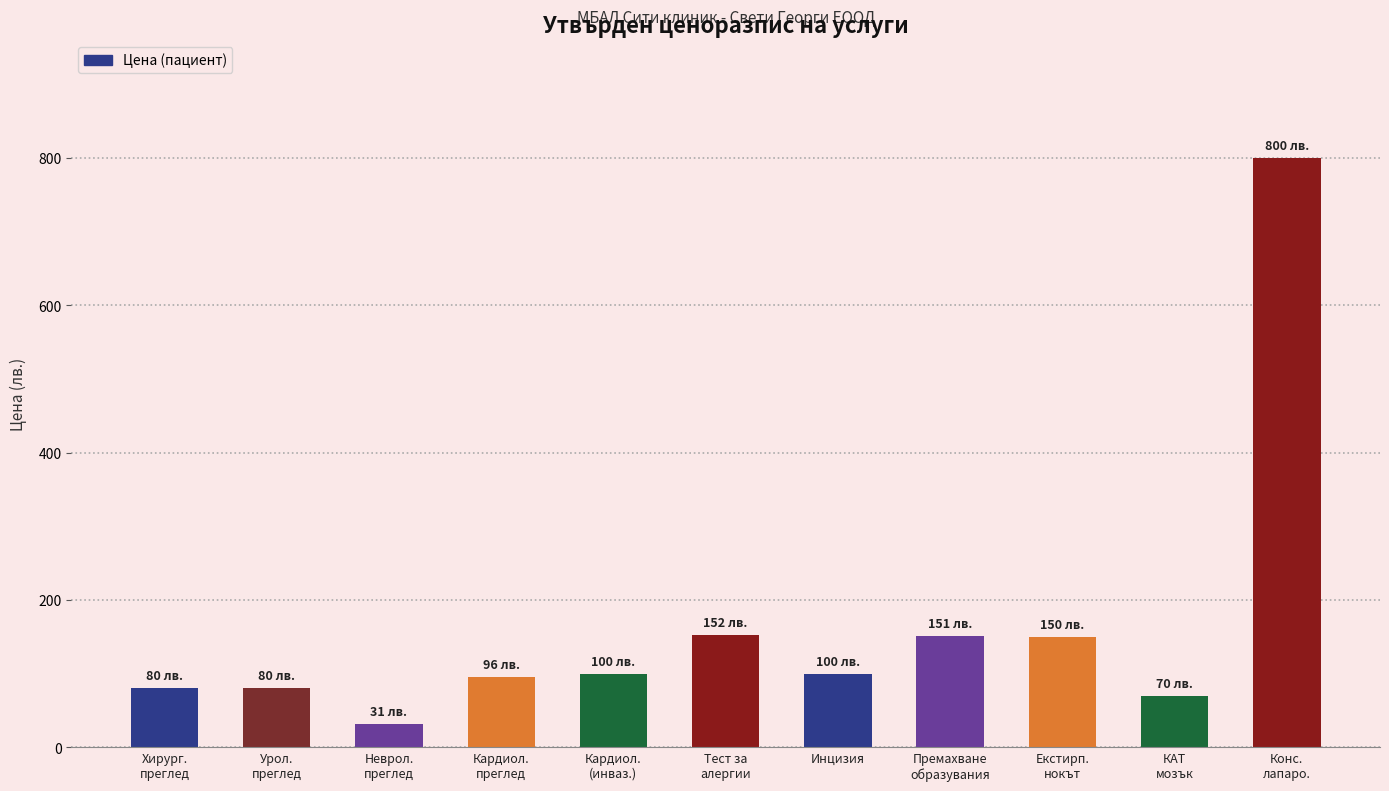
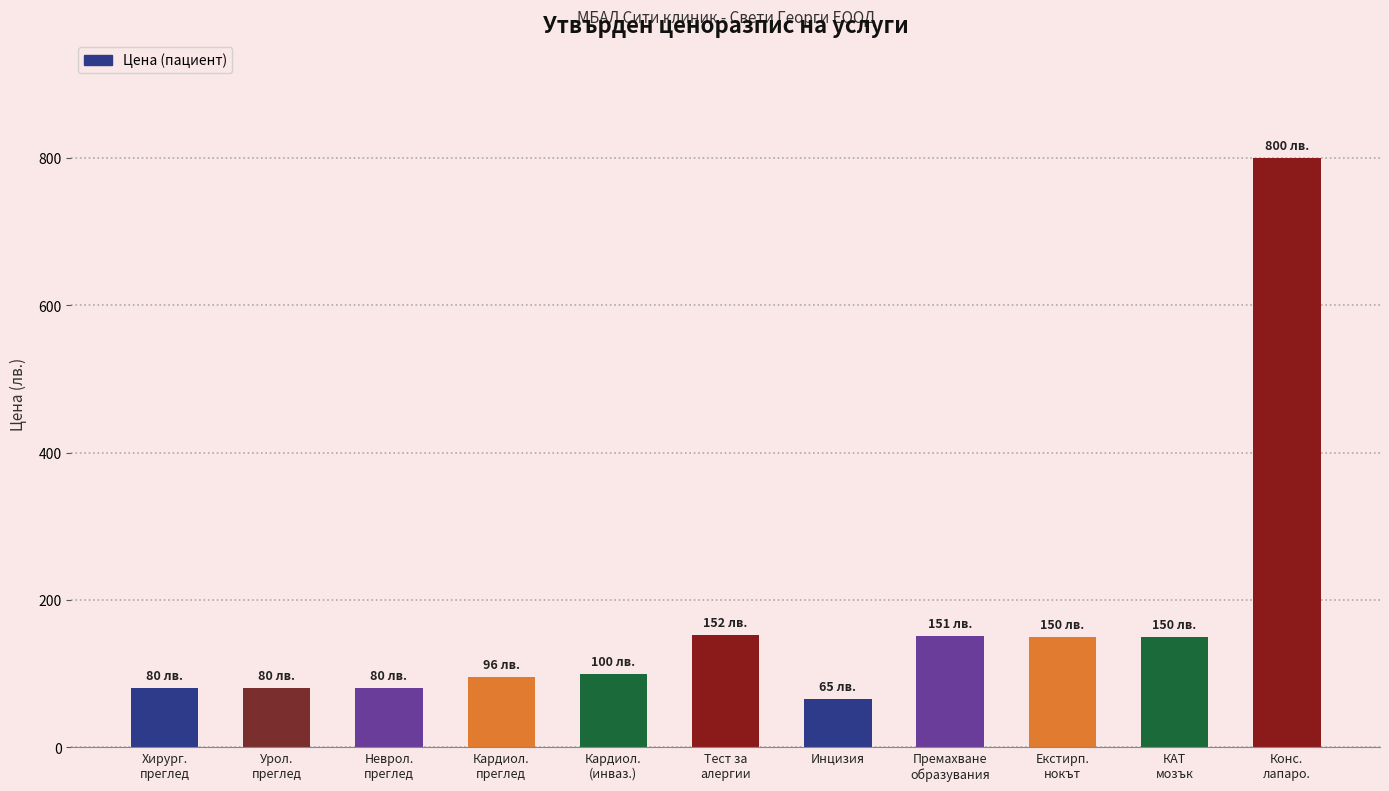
  {
    "Хирург. преглед": 80,
    "Урол. преглед": 80,
-   "Неврол. преглед": 31,
+   "Неврол. преглед": 80,
    "Кардиол. преглед": 96,
    "Кардиол. (инваз.)": 100,
    "Тест за алергии": 152,
-   "Инцизия": 100,
+   "Инцизия": 65,
    "Премахване образувания": 151,
    "Екстирп. нокът": 150,
-   "КАТ мозък": 70,
+   "КАТ мозък": 150,
    "Конс. лапаро.": 800
  }
